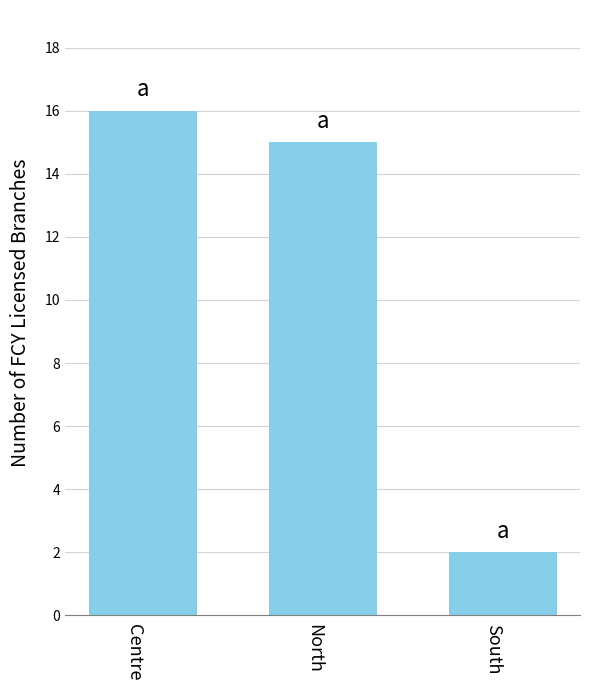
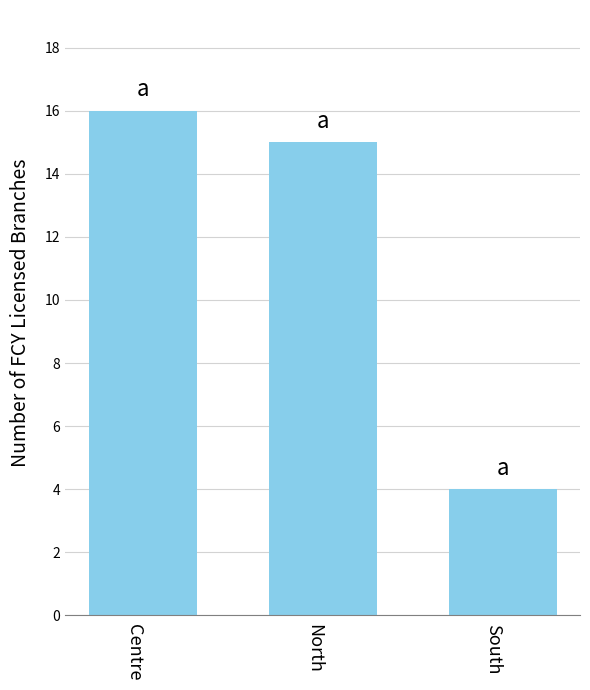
  {
    "Centre": 16,
    "North": 15,
-   "South": 2
+   "South": 4
  }
